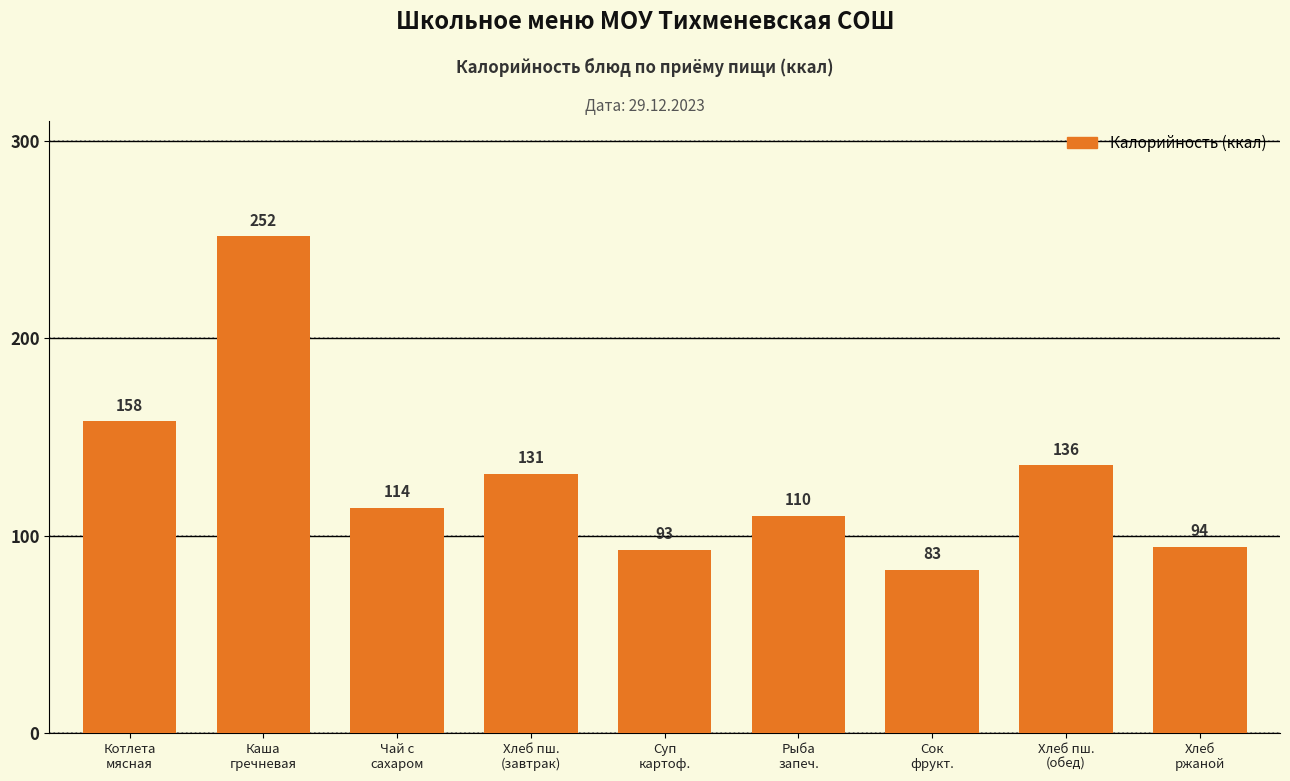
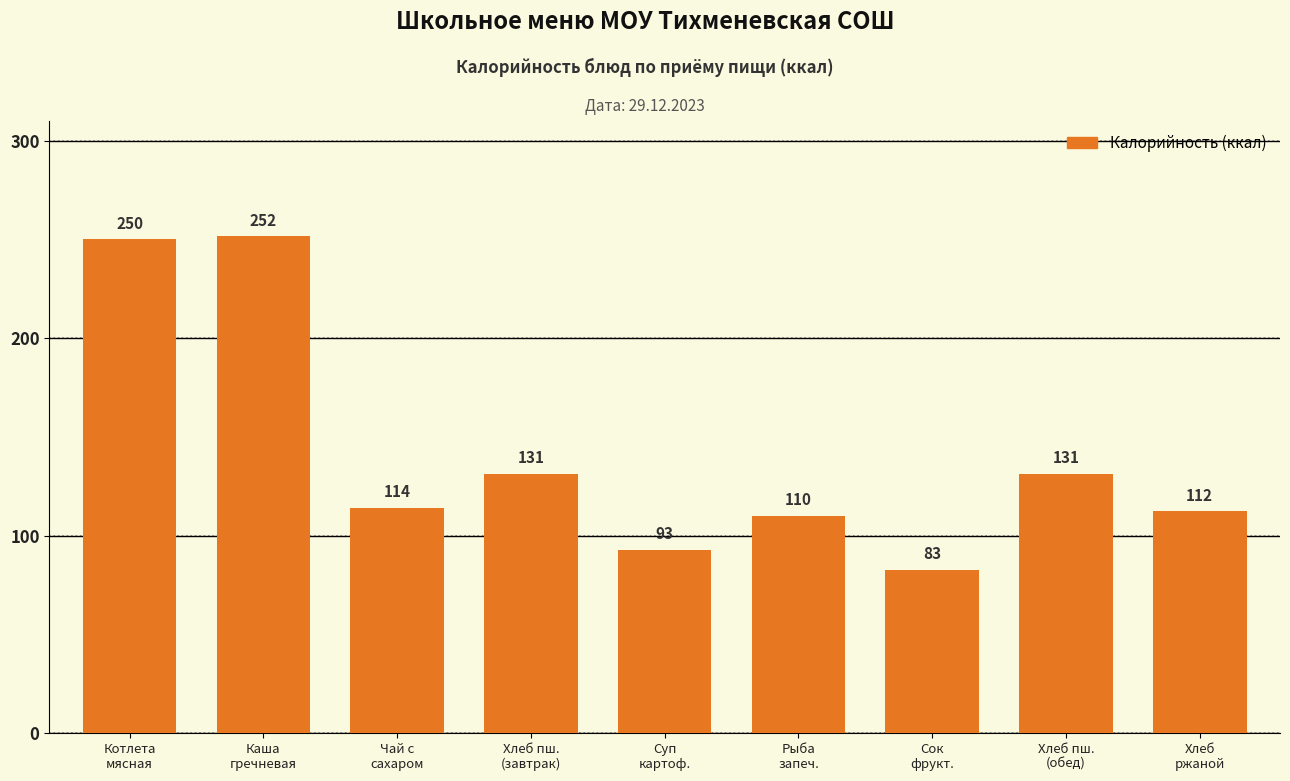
  {
-   "Котлета мясная": 158,
+   "Котлета мясная": 250,
    "Каша гречневая": 252,
    "Чай с сахаром": 114,
    "Хлеб пш. (завтрак)": 131,
    "Суп картоф.": 93,
    "Рыба запеч.": 110,
    "Сок фрукт.": 83,
-   "Хлеб пш. (обед)": 136,
-   "Хлеб ржаной": 94
+   "Хлеб пш. (обед)": 131,
+   "Хлеб ржаной": 112
  }
